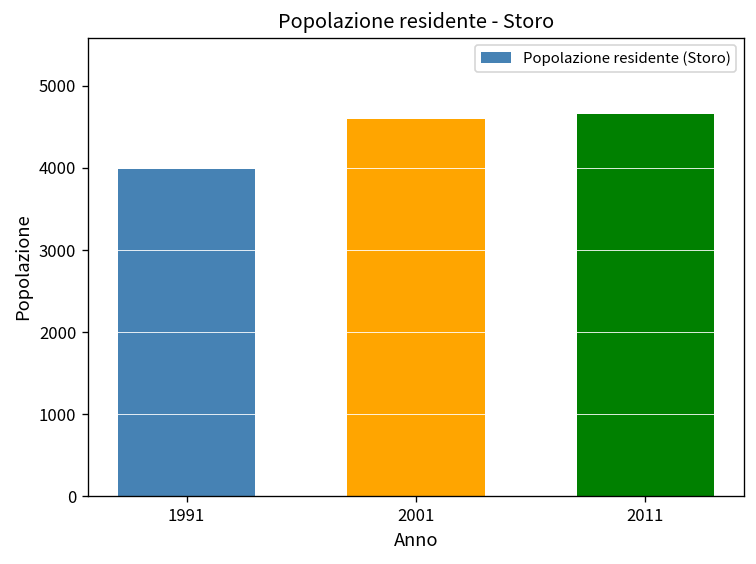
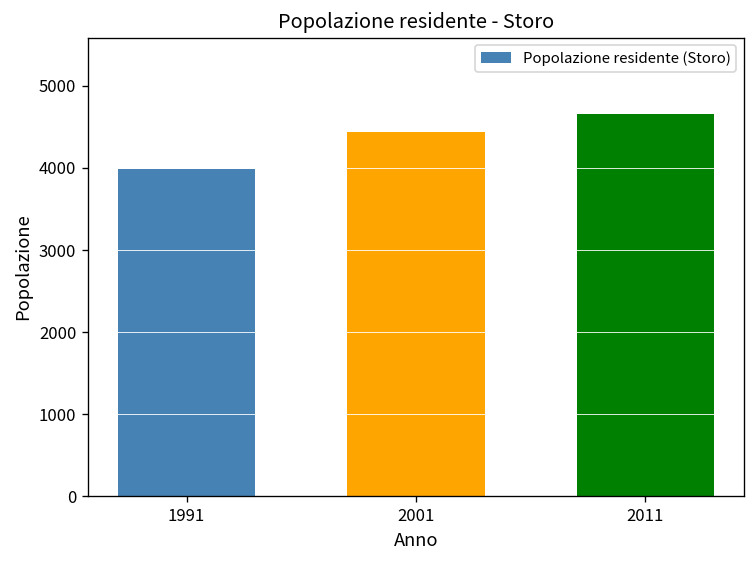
  {
    "1991": 4000,
-   "2001": 4600,
+   "2001": 4400,
    "2011": 4700
  }
